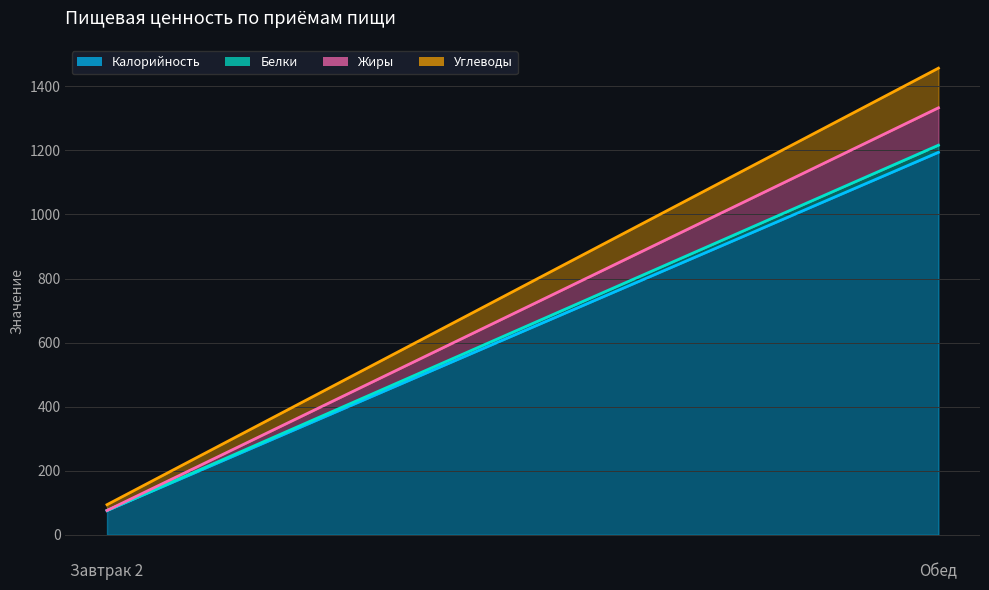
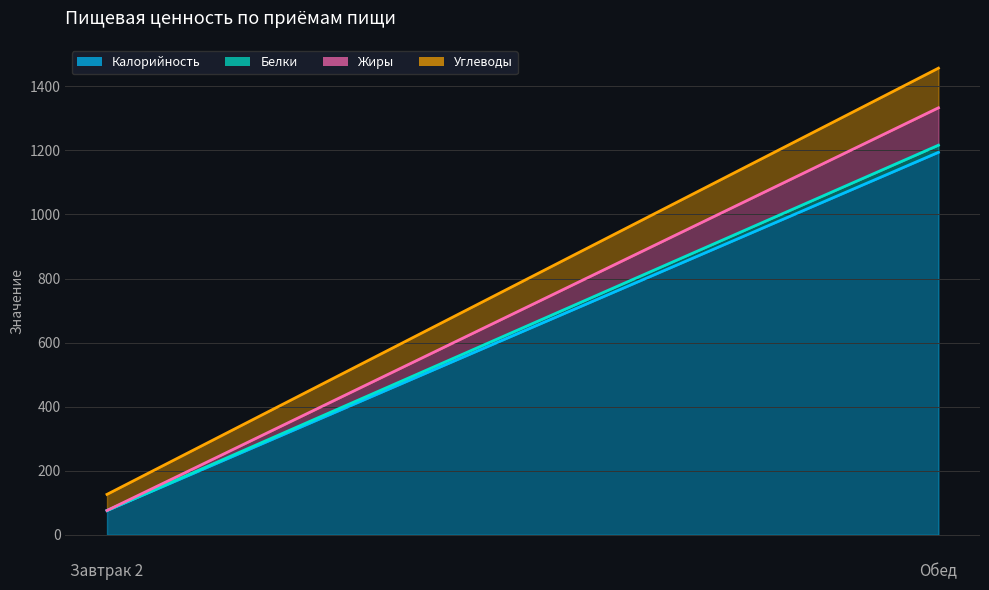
  {
    "Жиры": {
      "Обед": 120
    },
    "Углеводы": {
-     "Завтрак 2": 20,
+     "Завтрак 2": 50,
      "Обед": 120
    }
  }
